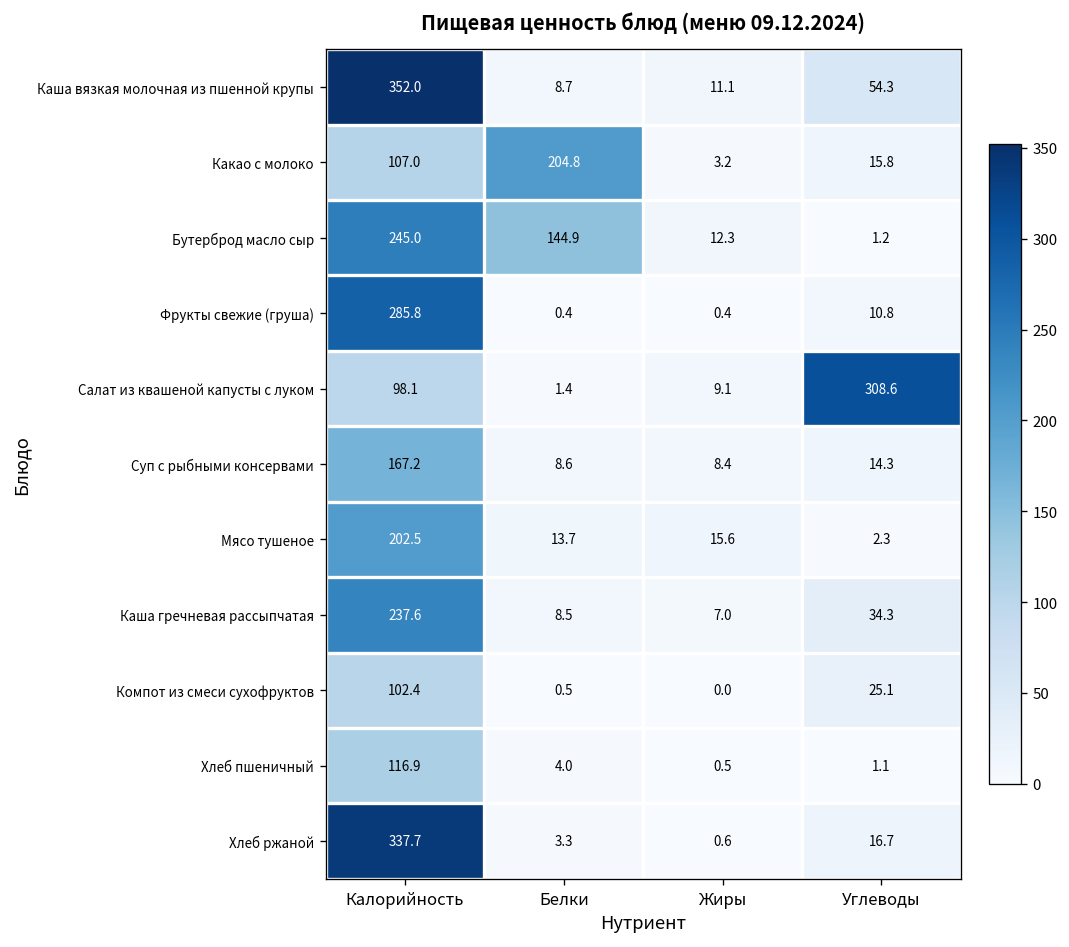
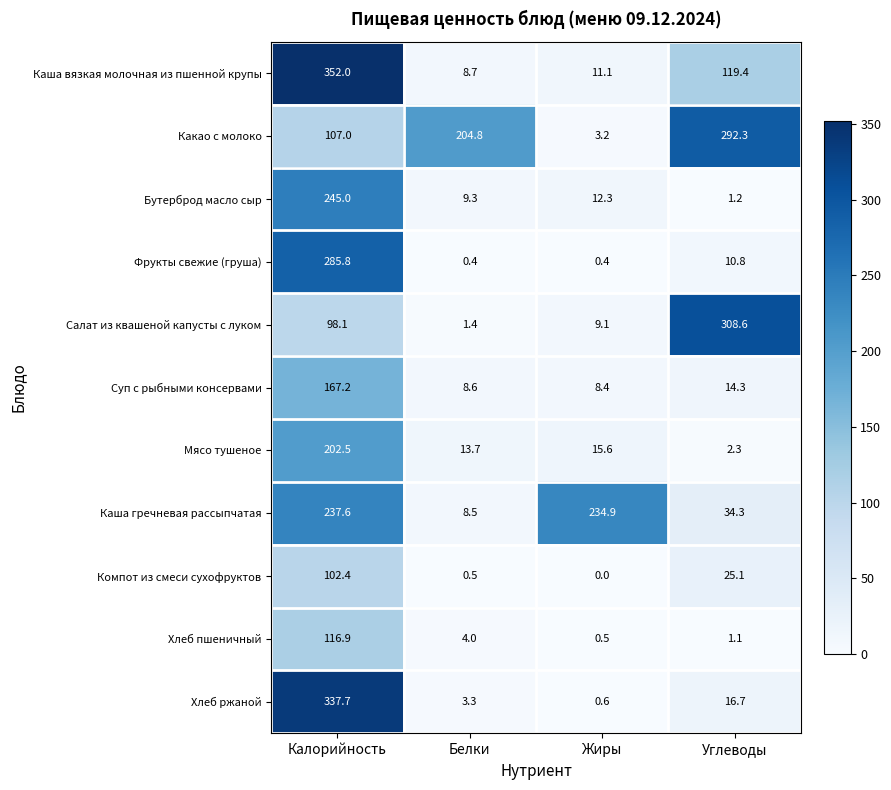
  {
    "Каша вязкая молочная из пшенной крупы": {
      "Калорийность": 352.0,
      "Белки": 8.7,
      "Жиры": 11.1,
-     "Углеводы": 54.3
+     "Углеводы": 119.4
    },
    "Какао с молоко": {
      "Калорийность": 107.0,
      "Белки": 204.8,
      "Жиры": 3.2,
-     "Углеводы": 15.8
+     "Углеводы": 292.3
    },
    "Бутерброд масло сыр": {
      "Калорийность": 245.0,
-     "Белки": 144.9,
+     "Белки": 9.3,
      "Жиры": 12.3,
      "Углеводы": 1.2
    },
    "Фрукты свежие (груша)": {
      "Калорийность": 285.8,
      "Белки": 0.4,
      "Жиры": 0.4,
      "Углеводы": 10.8
    },
    "Салат из квашеной капусты с луком": {
      "Калорийность": 98.1,
      "Белки": 1.4,
      "Жиры": 9.1,
      "Углеводы": 308.6
    },
    "Суп с рыбными консервами": {
      "Калорийность": 167.2,
      "Белки": 8.6,
      "Жиры": 8.4,
      "Углеводы": 14.3
    },
    "Мясо тушеное": {
      "Калорийность": 202.5,
      "Белки": 13.7,
      "Жиры": 15.6,
      "Углеводы": 2.3
    },
    "Каша гречневая рассыпчатая": {
      "Калорийность": 237.6,
      "Белки": 8.5,
-     "Жиры": 7.0,
+     "Жиры": 234.9,
      "Углеводы": 34.3
    },
    "Компот из смеси сухофруктов": {
      "Калорийность": 102.4,
      "Белки": 0.5,
      "Жиры": 0.0,
      "Углеводы": 25.1
    },
    "Хлеб пшеничный": {
      "Калорийность": 116.9,
      "Белки": 4.0,
      "Жиры": 0.5,
      "Углеводы": 1.1
    },
    "Хлеб ржаной": {
      "Калорийность": 337.7,
      "Белки": 3.3,
      "Жиры": 0.6,
      "Углеводы": 16.7
    }
  }
